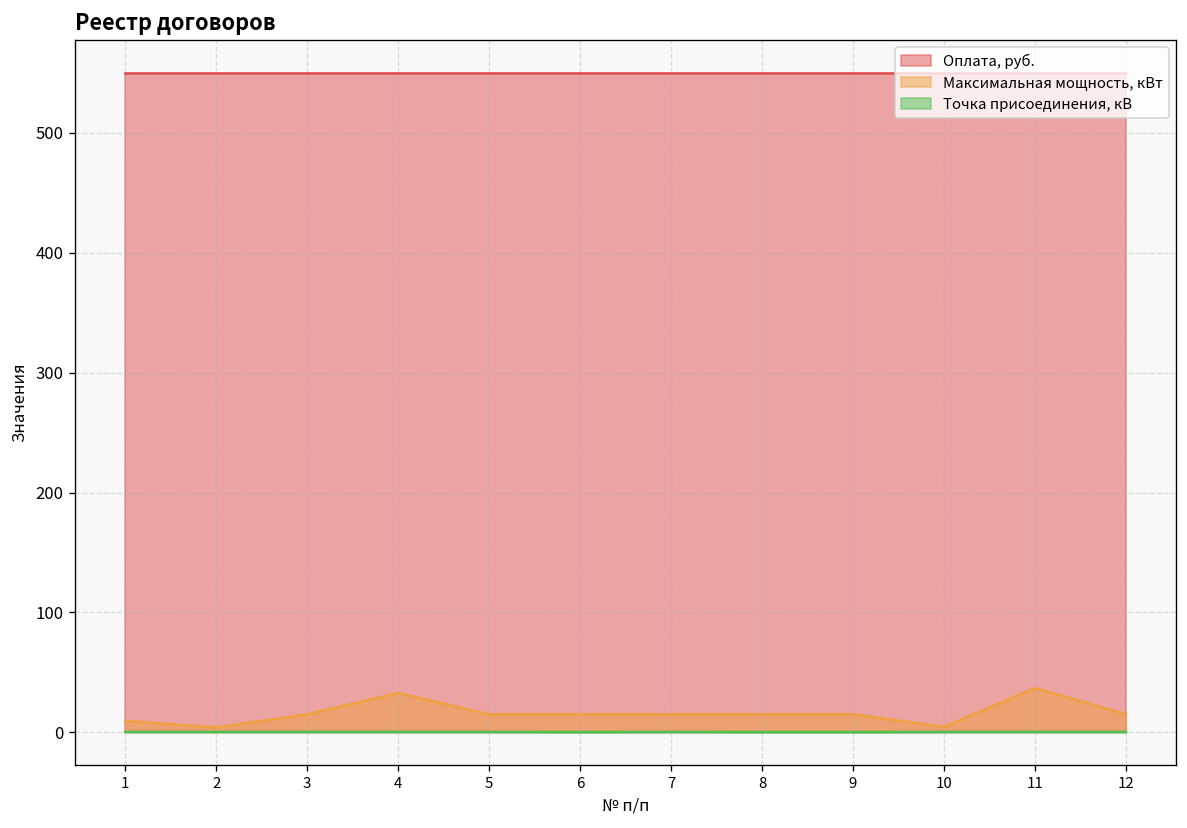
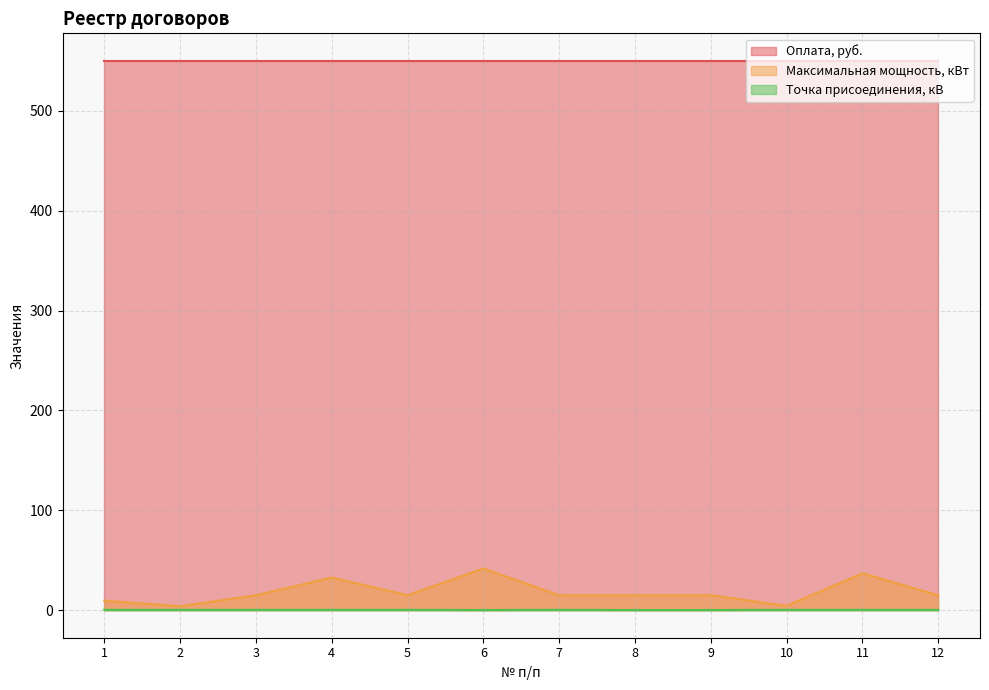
  {
    "Оплата, руб.": {
      "1": 550,
      "2": 550,
      "3": 550,
      "4": 550,
      "5": 550,
      "6": 550,
      "7": 550,
      "8": 550,
      "9": 550
    },
    "Максимальная мощность, кВт": {
      "1": 10,
      "2": 0,
      "3": 20,
      "4": 30,
      "5": 20,
-     "6": 20,
+     "6": 40,
      "7": 20,
      "8": 20,
      "9": 20,
      "10": 0,
      "11": 40,
      "12": 20
    },
    "Точка присоединения, кВ": {
      "1": 0,
      "2": 0,
      "3": 0,
      "4": 0,
      "5": 0,
      "6": 0,
      "7": 0,
      "8": 0,
      "9": 0,
      "10": 0,
      "11": 0,
      "12": 0
    }
  }
